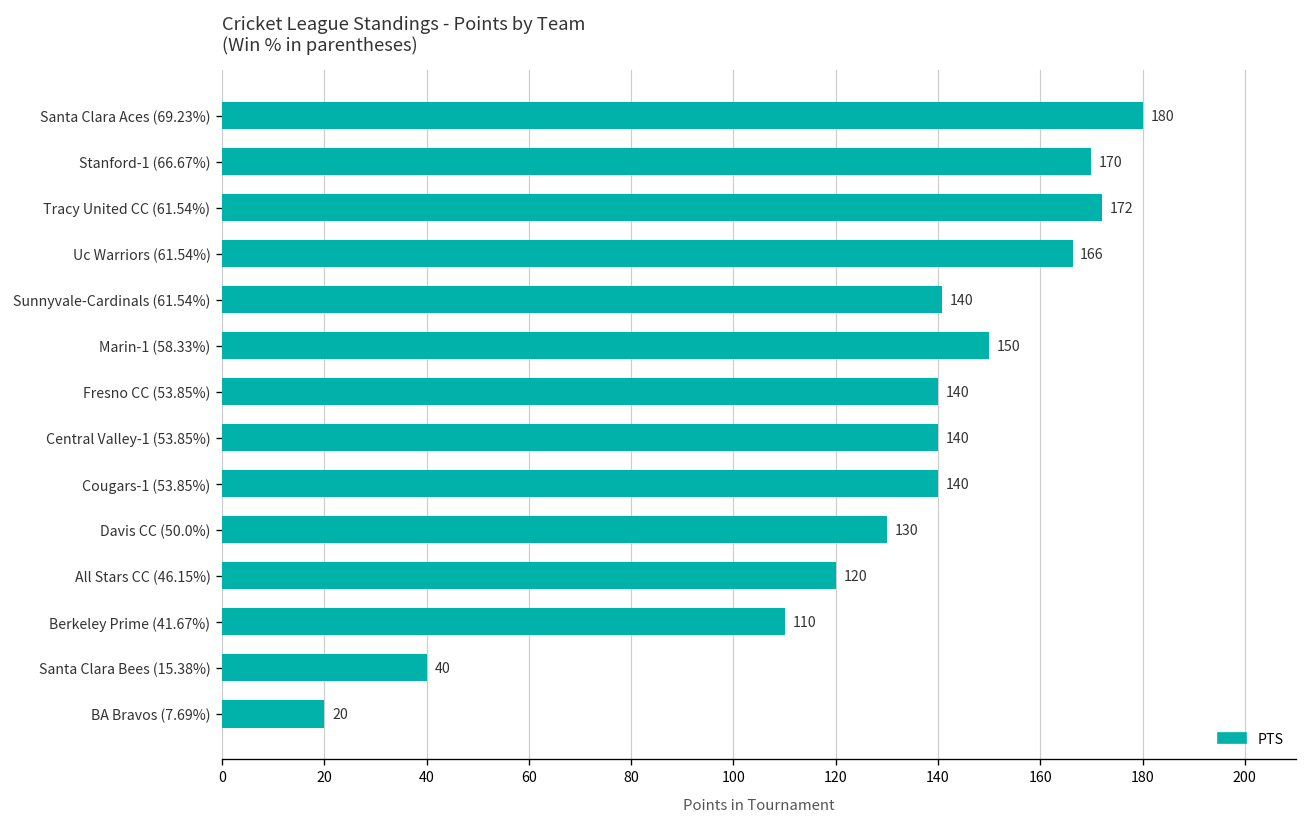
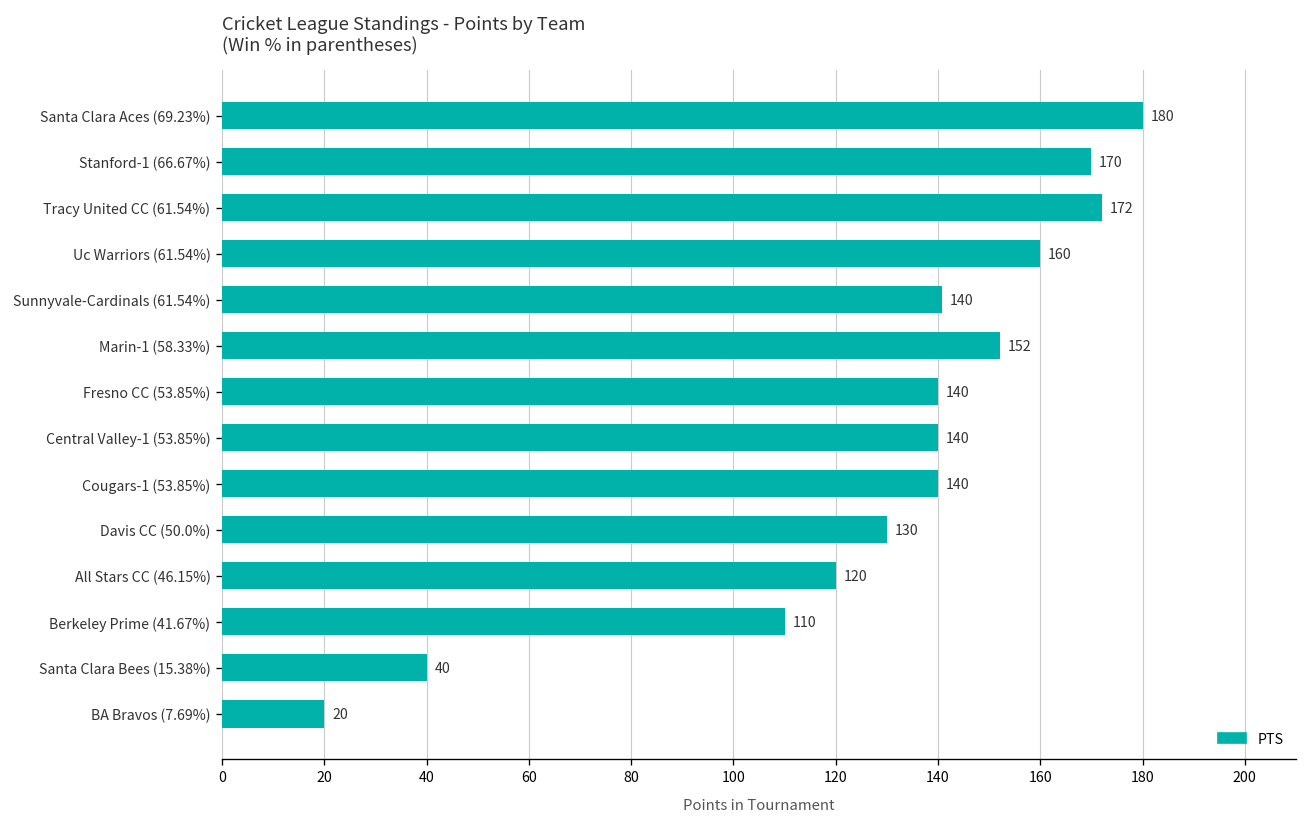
  {
    "Santa Clara Aces (69.23%)": 180,
    "Stanford-1 (66.67%)": 170,
    "Tracy United CC (61.54%)": 172,
-   "Uc Warriors (61.54%)": 166,
-   "Marin-1 (58.33%)": 150,
+   "Uc Warriors (61.54%)": 160,
+   "Marin-1 (58.33%)": 152,
    "Fresno CC (53.85%)": 140,
    "Central Valley-1 (53.85%)": 140,
    "Cougars-1 (53.85%)": 140,
    "Davis CC (50.0%)": 130,
    "All Stars CC (46.15%)": 120,
    "Berkeley Prime (41.67%)": 110,
    "Santa Clara Bees (15.38%)": 40,
    "BA Bravos (7.69%)": 20
  }
